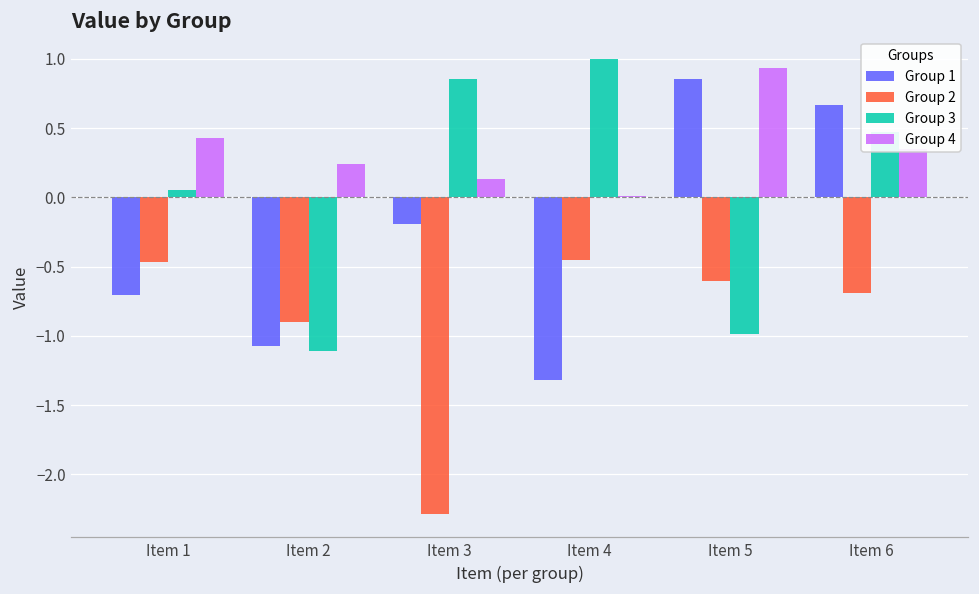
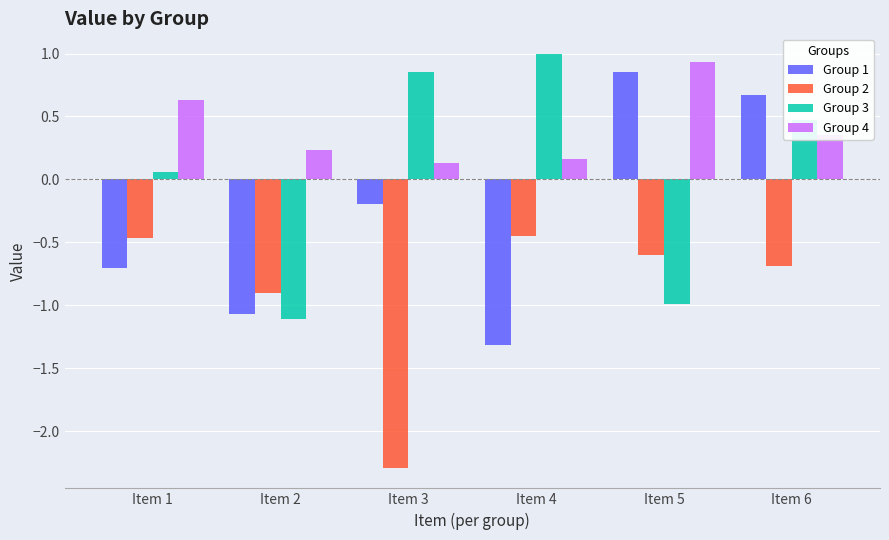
  {
    "Group 1": {
      "Item 1": -0.71,
      "Item 2": -1.07,
      "Item 3": -0.19,
      "Item 4": -1.32,
      "Item 5": 0.86,
      "Item 6": 0.67
    },
    "Group 2": {
      "Item 1": -0.46,
      "Item 2": -0.90,
      "Item 3": -2.29,
      "Item 4": -0.45,
      "Item 5": -0.60,
      "Item 6": -0.69
    },
    "Group 3": {
      "Item 1": 0.05,
      "Item 2": -1.11,
      "Item 3": 0.86,
      "Item 4": 1.00,
      "Item 5": -0.99
    },
    "Group 4": {
-     "Item 1": 0.43,
+     "Item 1": 0.63,
      "Item 2": 0.24,
      "Item 3": 0.13,
-     "Item 4": 0.01,
+     "Item 4": 0.16,
      "Item 5": 0.93
    }
  }
